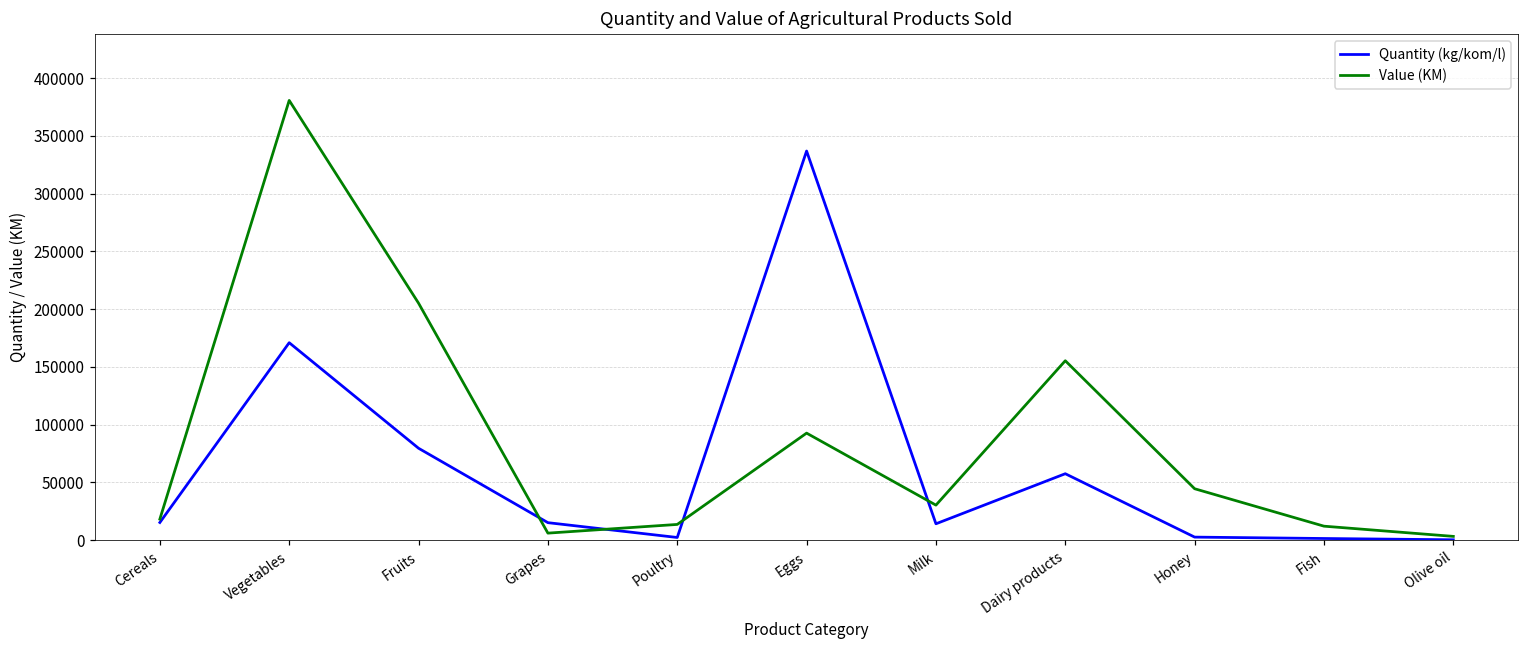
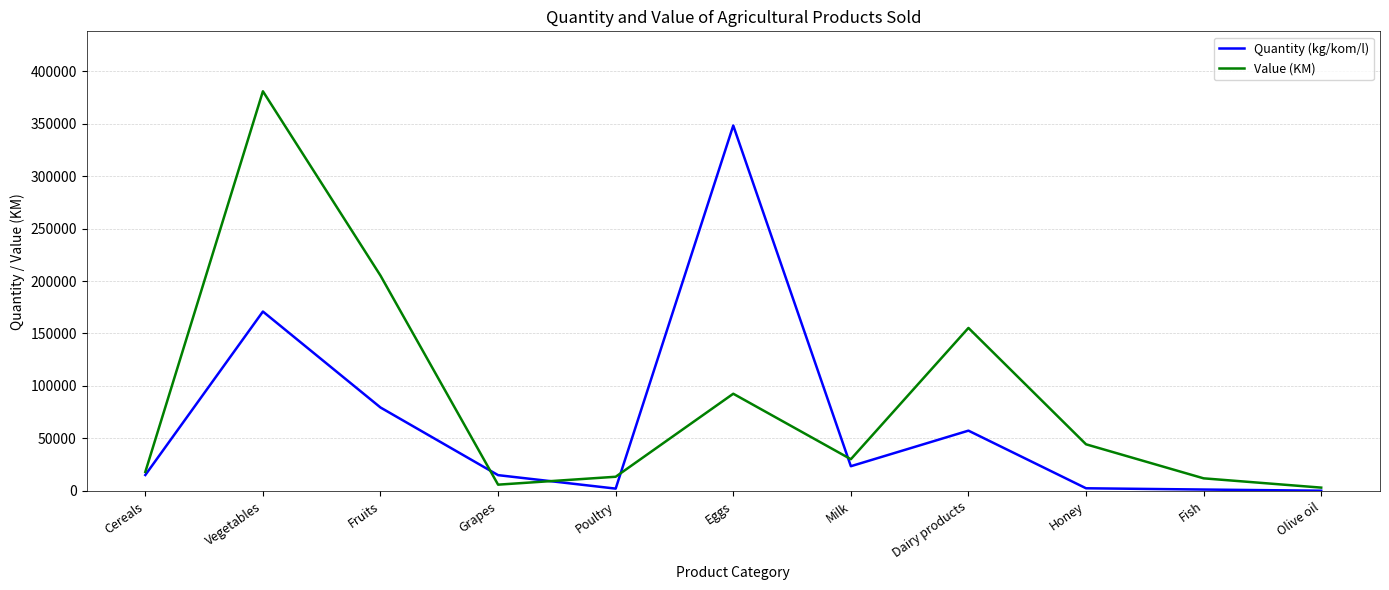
  {
    "Quantity (kg/kom/l)": {
      "Cereals": 15000,
      "Vegetables": 171000,
      "Fruits": 80000,
      "Grapes": 15000,
      "Poultry": 2000,
-     "Eggs": 337000,
-     "Milk": 14000,
+     "Eggs": 348000,
+     "Milk": 24000,
      "Dairy products": 57000,
      "Honey": 3000,
      "Fish": 1000,
      "Olive oil": 0
    },
    "Value (KM)": {
      "Cereals": 18000,
      "Vegetables": 381000,
      "Fruits": 205000,
      "Grapes": 6000,
      "Poultry": 14000,
      "Eggs": 93000,
      "Milk": 30000,
      "Dairy products": 155000,
      "Honey": 44000,
      "Fish": 12000,
      "Olive oil": 3000
    }
  }
